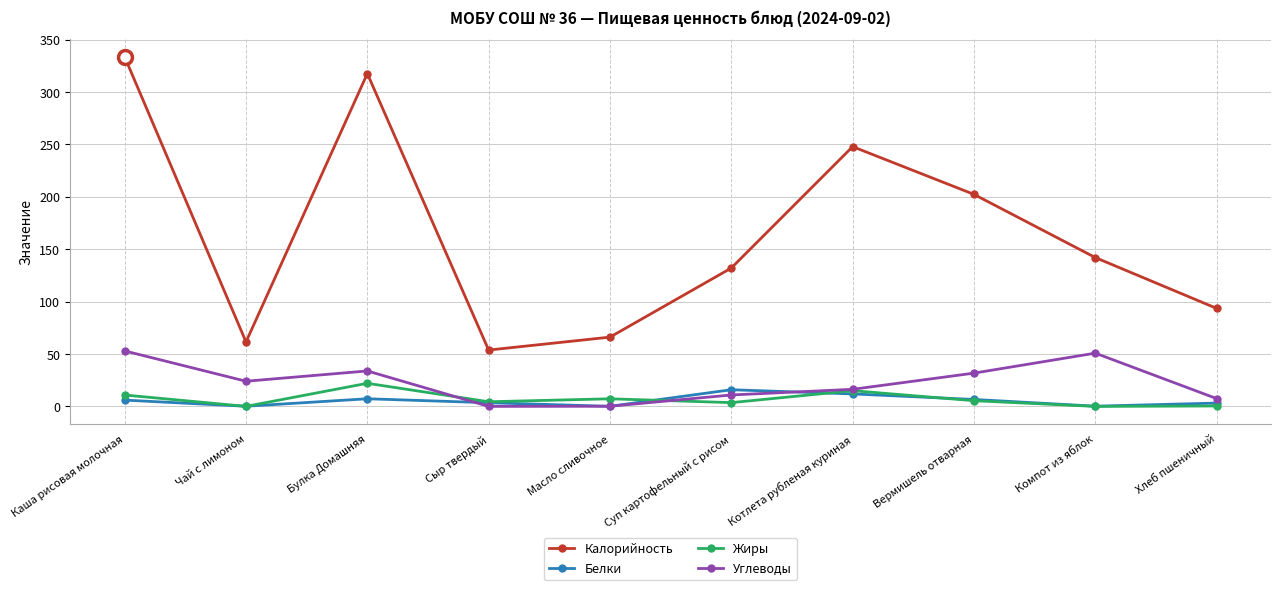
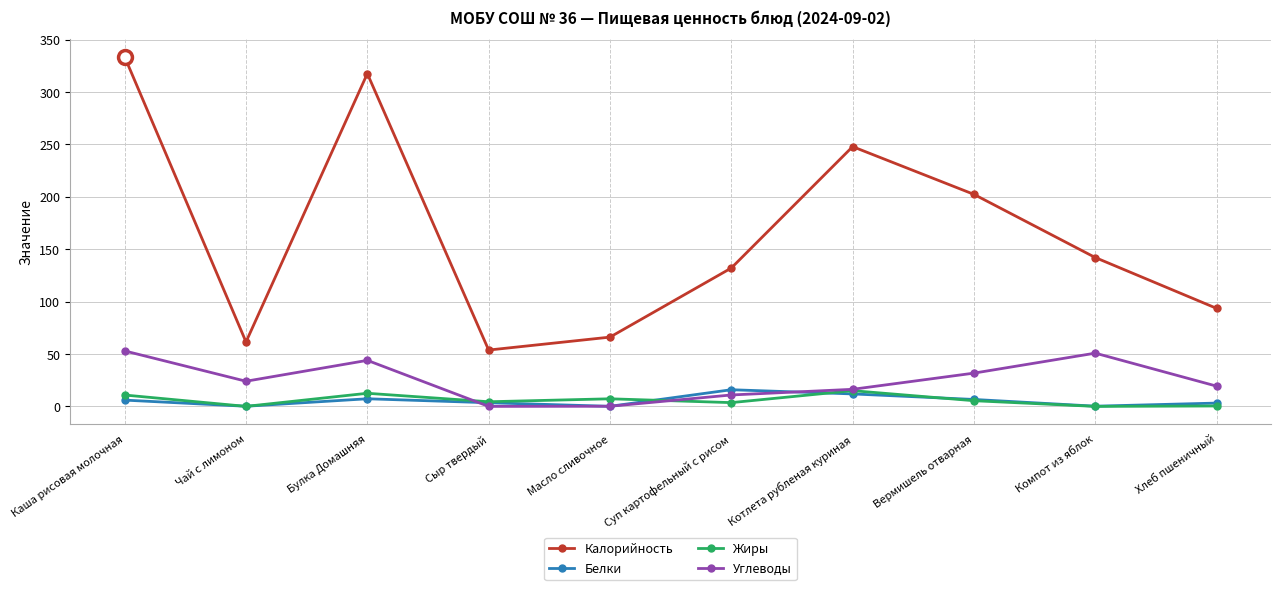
  {
    "Белки": {
      "Каша рисовая молочная": 6,
      "Булка Домашняя": 7,
      "Суп картофельный с рисом": 16,
      "Котлета рубленая куриная": 12,
      "Хлеб пшеничный": 3
    },
    "Жиры": {
      "Каша рисовая молочная": 11,
-     "Булка Домашняя": 22,
+     "Булка Домашняя": 13,
      "Масло сливочное": 7,
      "Суп картофельный с рисом": 4,
      "Хлеб пшеничный": 0
    },
    "Углеводы": {
      "Каша рисовая молочная": 53,
      "Чай с лимоном": 24,
-     "Булка Домашняя": 34,
+     "Булка Домашняя": 44,
      "Сыр твердый": 0,
      "Суп картофельный с рисом": 11,
      "Вермишель отварная": 32,
      "Компот из яблок": 51,
-     "Хлеб пшеничный": 7
+     "Хлеб пшеничный": 19
    }
  }
